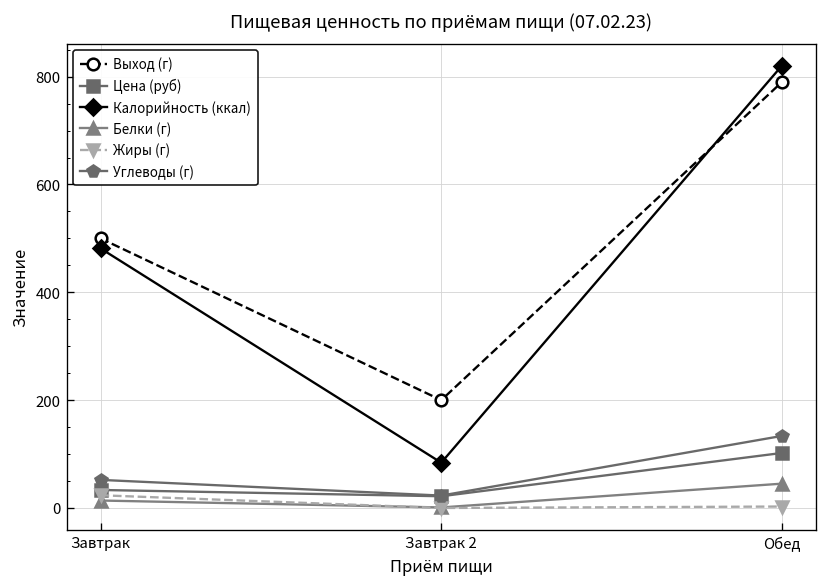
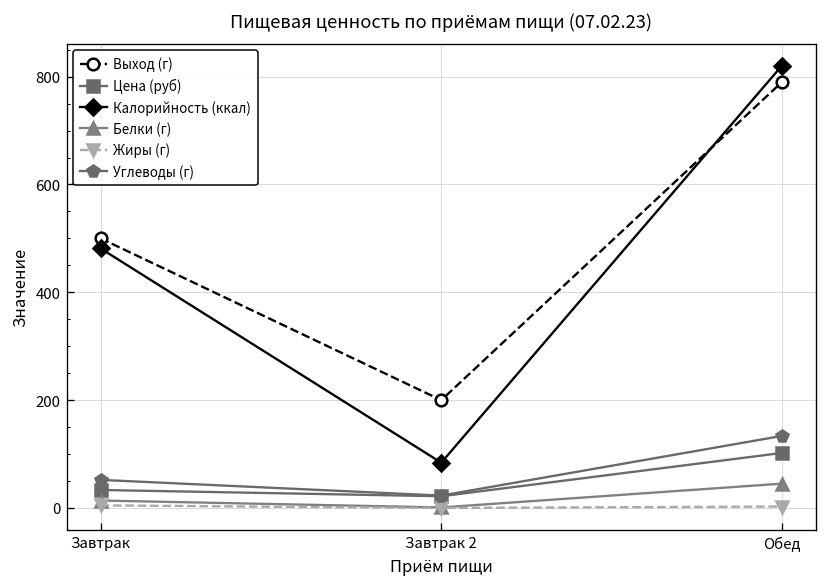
  {
    "Жиры (г)": {
-     "Завтрак": 20,
+     "Завтрак": 0,
      "Обед": 0
    }
  }
